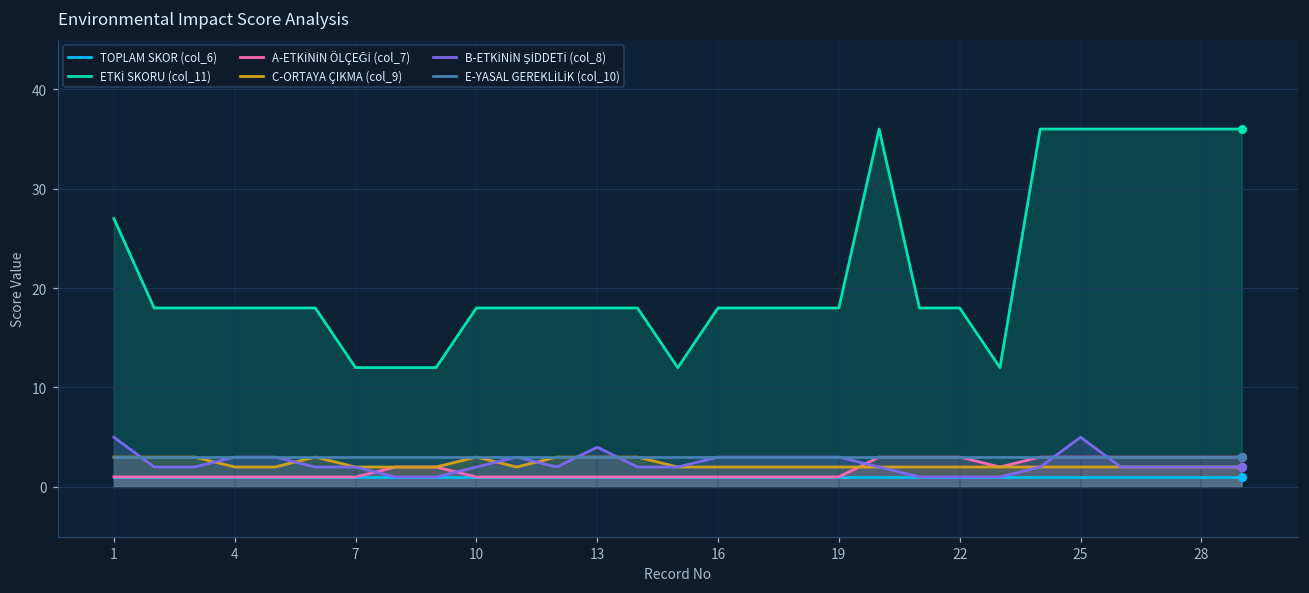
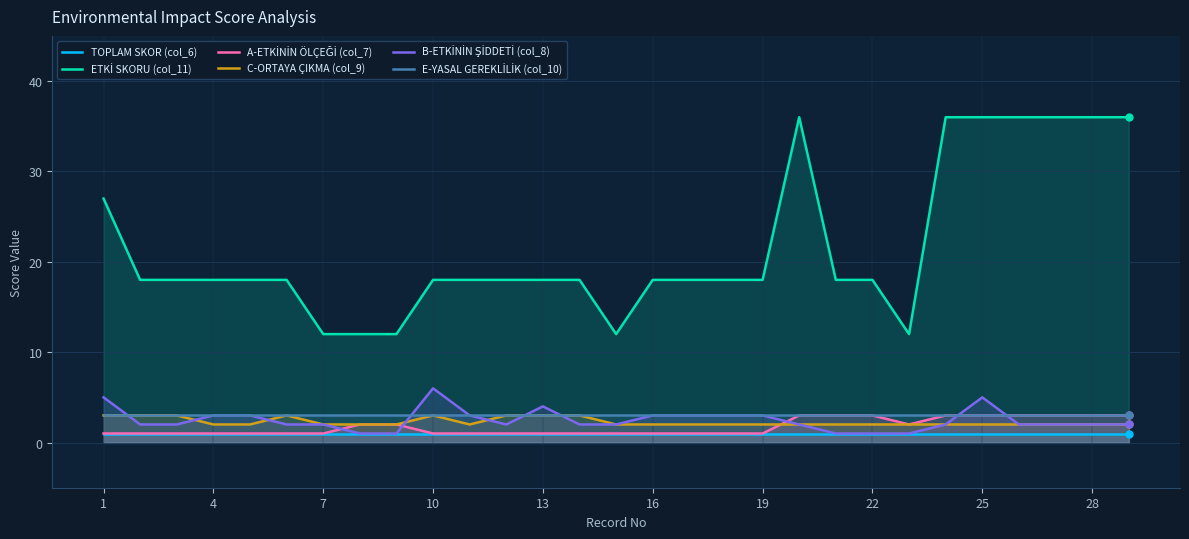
  {
    "B-ETKİNİN ŞİDDETİ (col_8)": {
      "1": 5,
-     "10": 2,
+     "10": 6,
      "13": 4,
      "25": 5
    },
    "E-YASAL GEREKLİLİK (col_10)": {
      "7": 3
    }
  }
